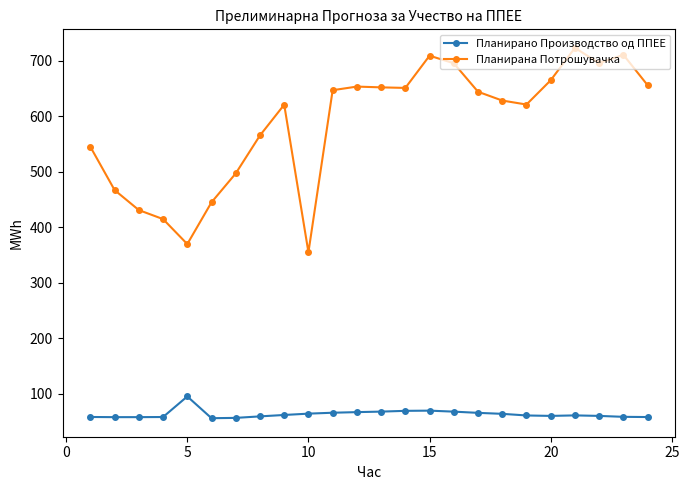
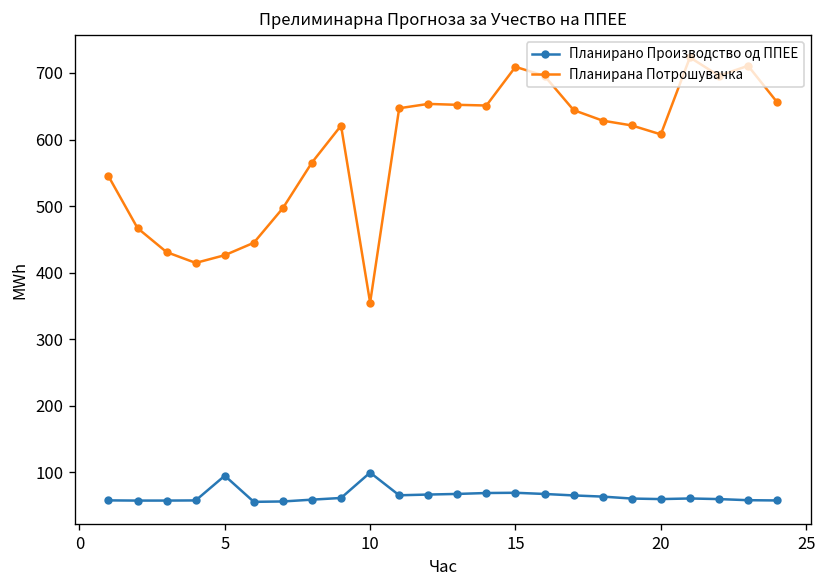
  {
    "Планирано Производство од ППЕЕ": {
      "5": 90,
-     "10": 60,
+     "10": 100,
      "15": 70,
      "20": 60
    },
    "Планирана Потрошувачка": {
-     "5": 370,
+     "5": 430,
      "10": 350,
      "15": 710,
-     "20": 660
+     "20": 610
    }
  }
